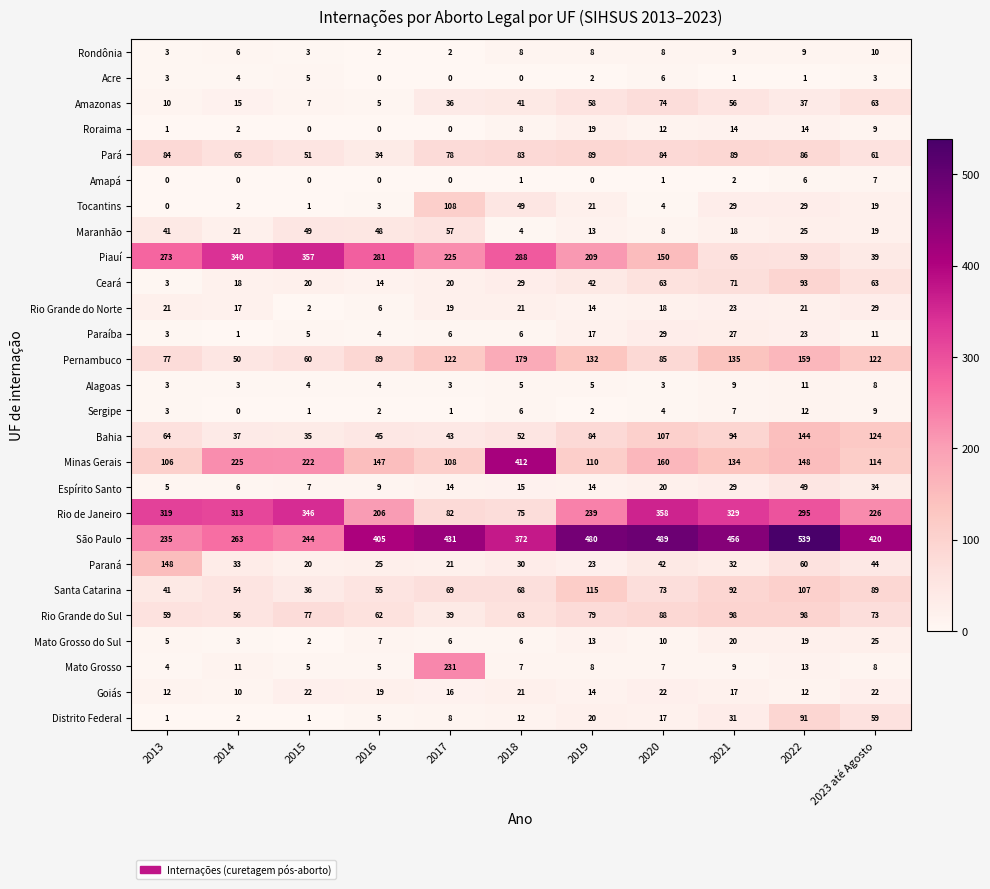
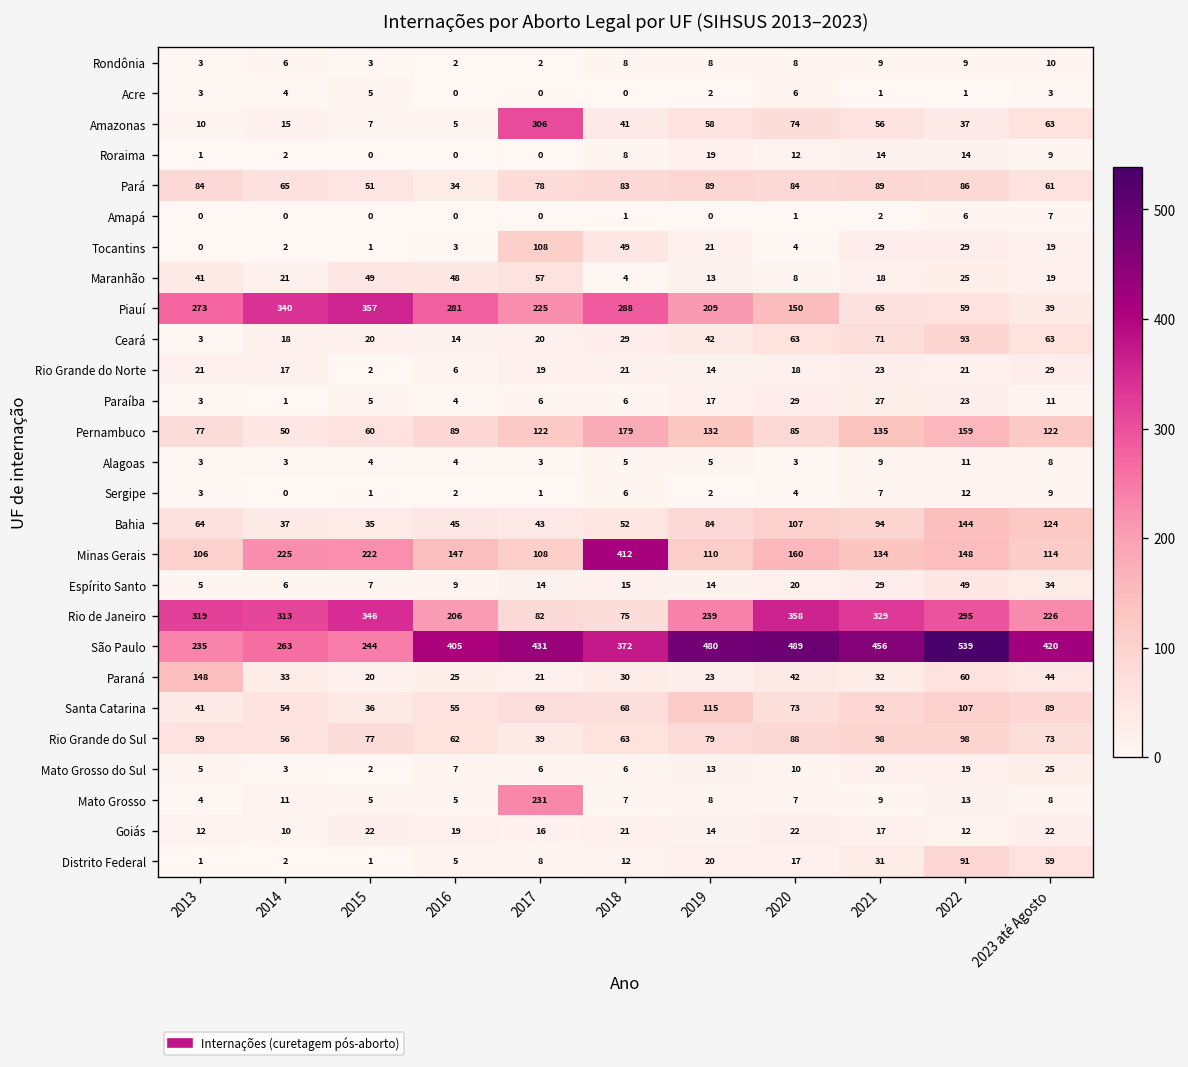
  {
    "Amazonas": {
      "2013": 10,
      "2014": 15,
      "2015": 7,
      "2016": 5,
-     "2017": 36,
+     "2017": 306,
      "2018": 41,
      "2019": 58,
      "2020": 74,
      "2021": 56,
      "2022": 37,
      "2023 até Agosto": 63
    }
  }
